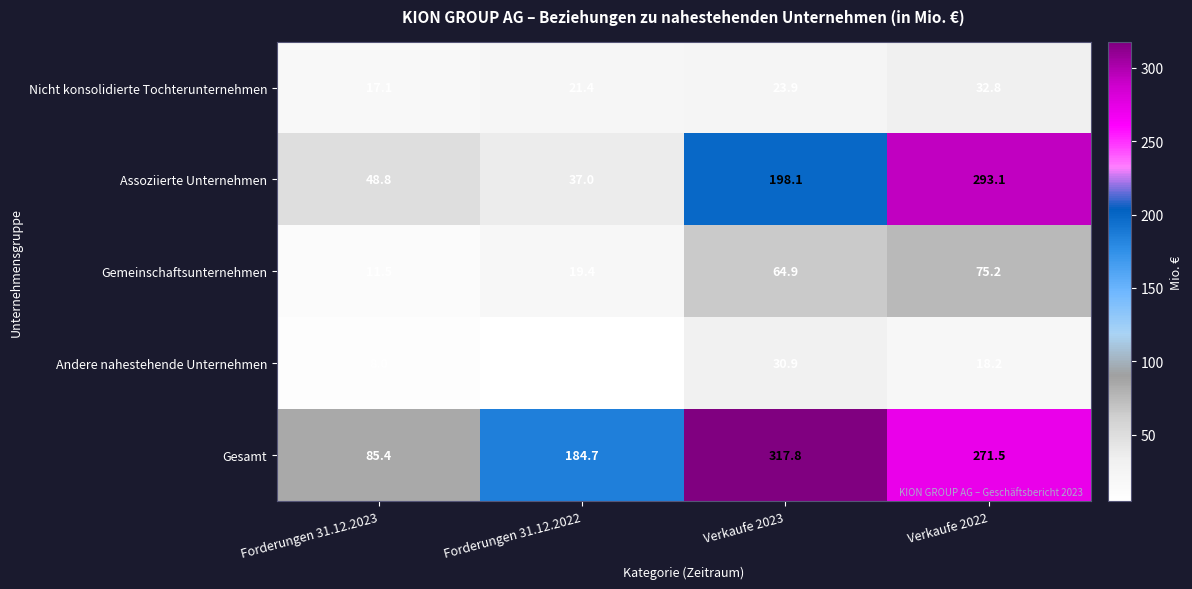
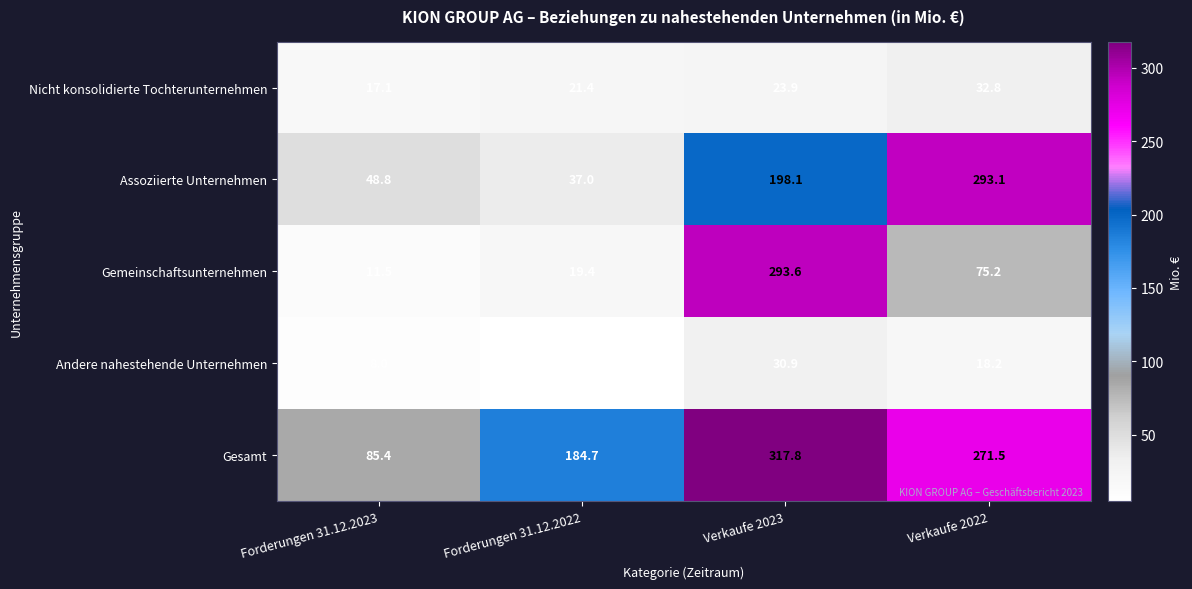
  {
    "Assoziierte Unternehmen": {
      "Verkaufe 2023": 198.1,
      "Verkaufe 2022": 293.1
    },
    "Gemeinschaftsunternehmen": {
-     "Verkaufe 2023": 64.9,
+     "Verkaufe 2023": 293.6,
      "Verkaufe 2022": 75.2
    },
    "Gesamt": {
      "Forderungen 31.12.2023": 85.4,
      "Forderungen 31.12.2022": 184.7,
      "Verkaufe 2023": 317.8
    }
  }
